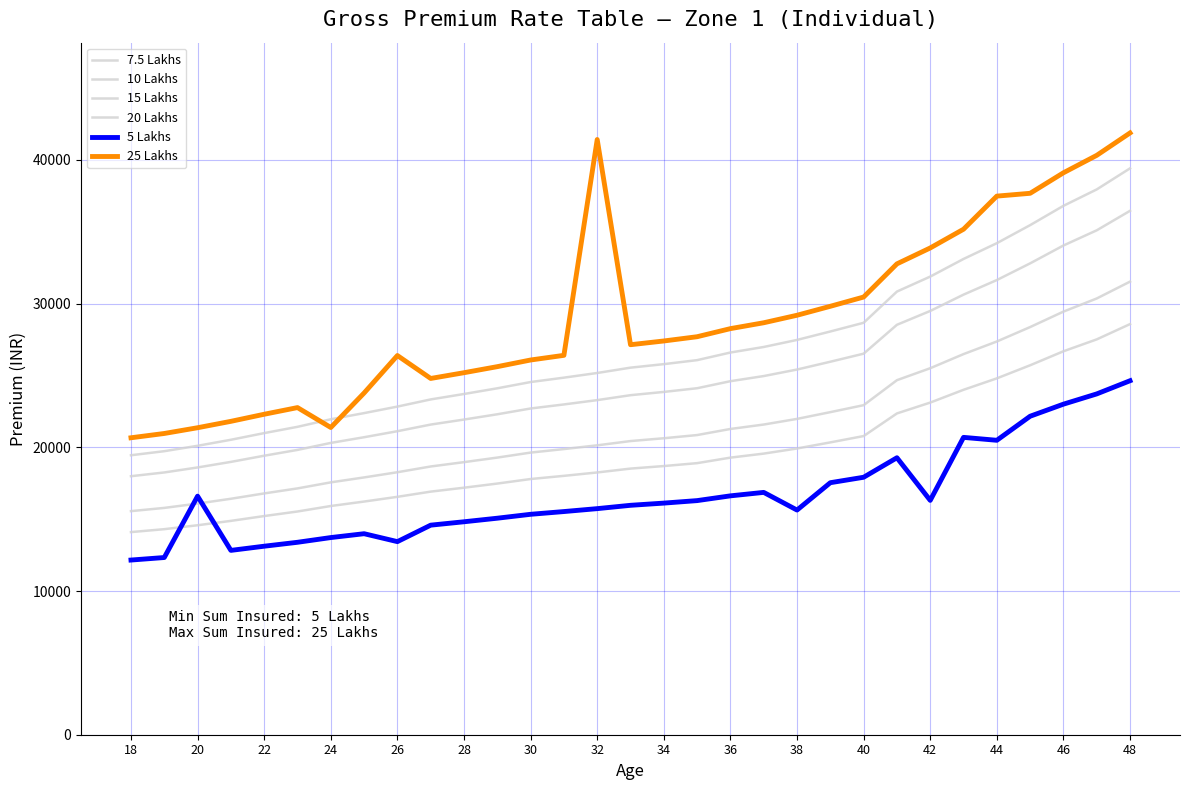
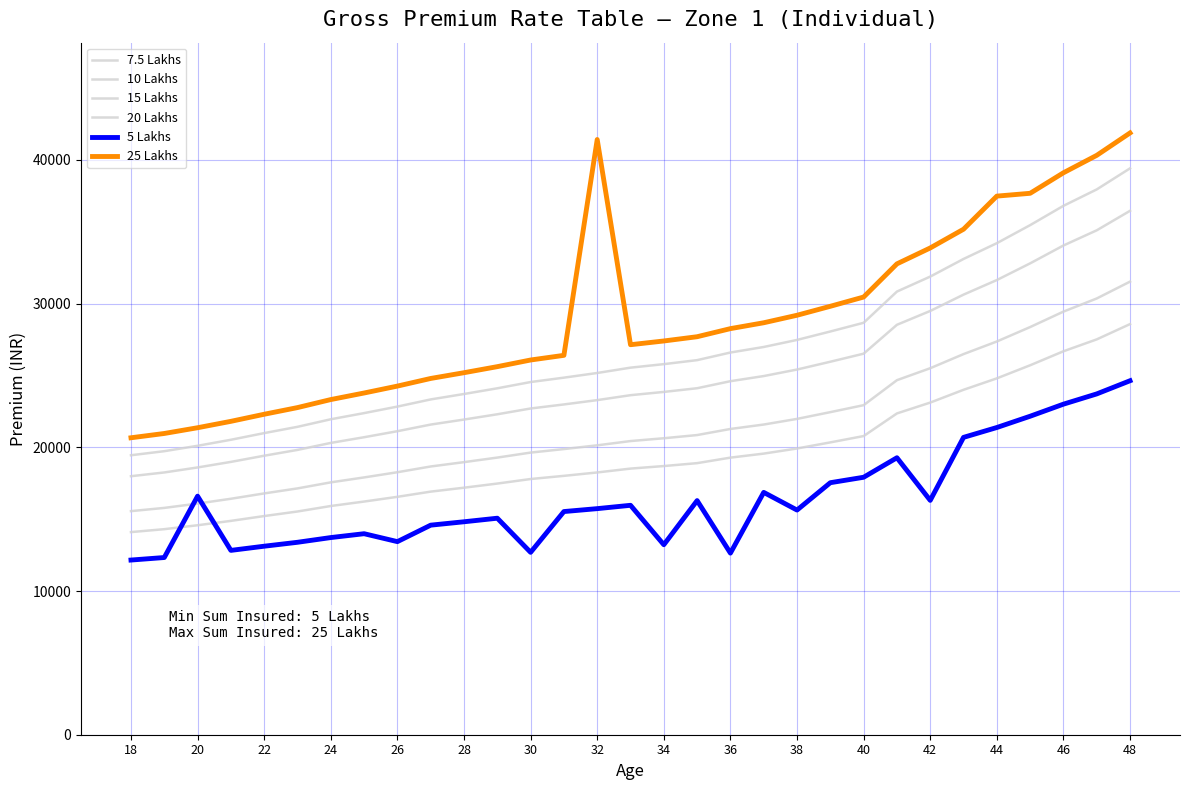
  {
    "5 Lakhs": {
      "18": 12200,
      "20": 16600,
      "22": 13100,
      "24": 13700,
      "26": 13400,
      "28": 14800,
-     "30": 15300,
+     "30": 12700,
      "32": 15700,
-     "34": 16100,
-     "36": 16600,
+     "34": 13200,
+     "36": 12600,
      "38": 15600,
      "40": 17900,
      "42": 16300,
-     "44": 20500,
+     "44": 21400,
      "46": 23000,
      "48": 24600
    },
    "25 Lakhs": {
      "18": 20700,
      "20": 21400,
      "22": 22300,
-     "24": 21400,
-     "26": 26400,
+     "24": 23300,
+     "26": 24300,
      "28": 25200,
      "30": 26100,
      "32": 41400,
      "34": 27400,
      "36": 28300,
      "38": 29200,
      "40": 30500,
      "42": 33900,
      "44": 37500,
      "46": 39100,
      "48": 41900
    }
  }
